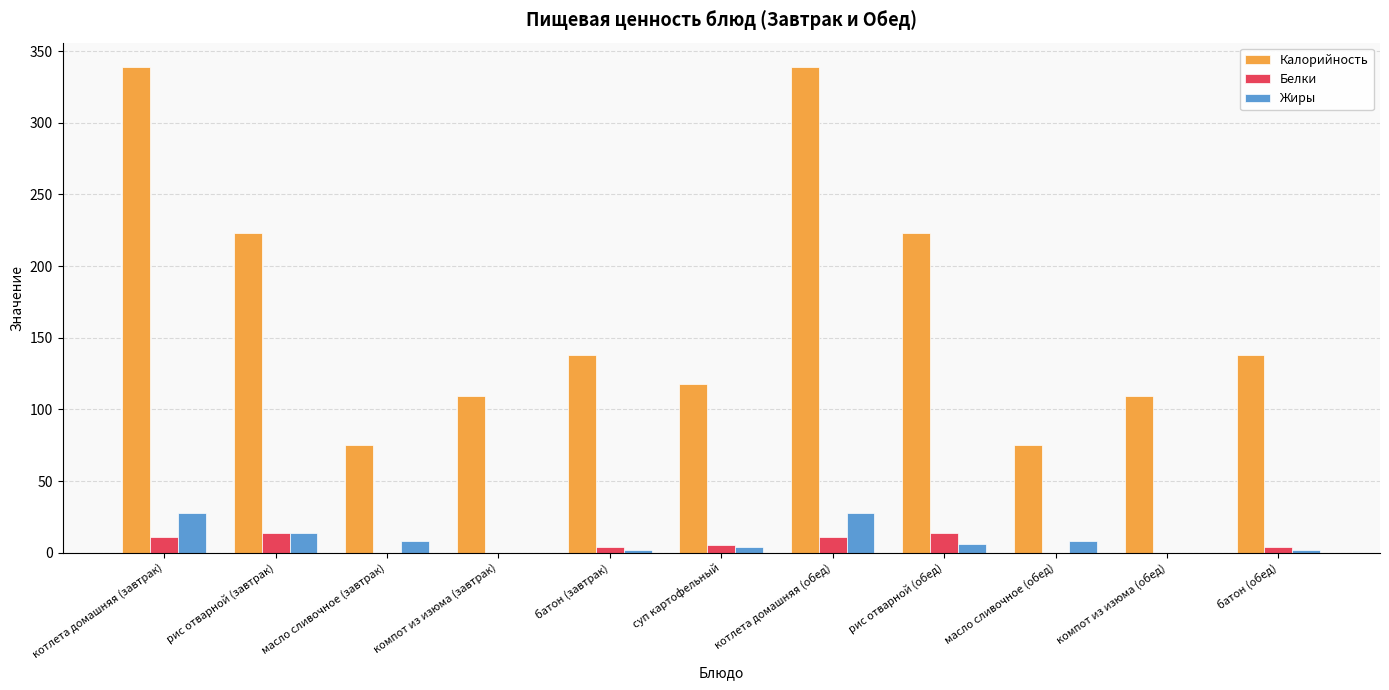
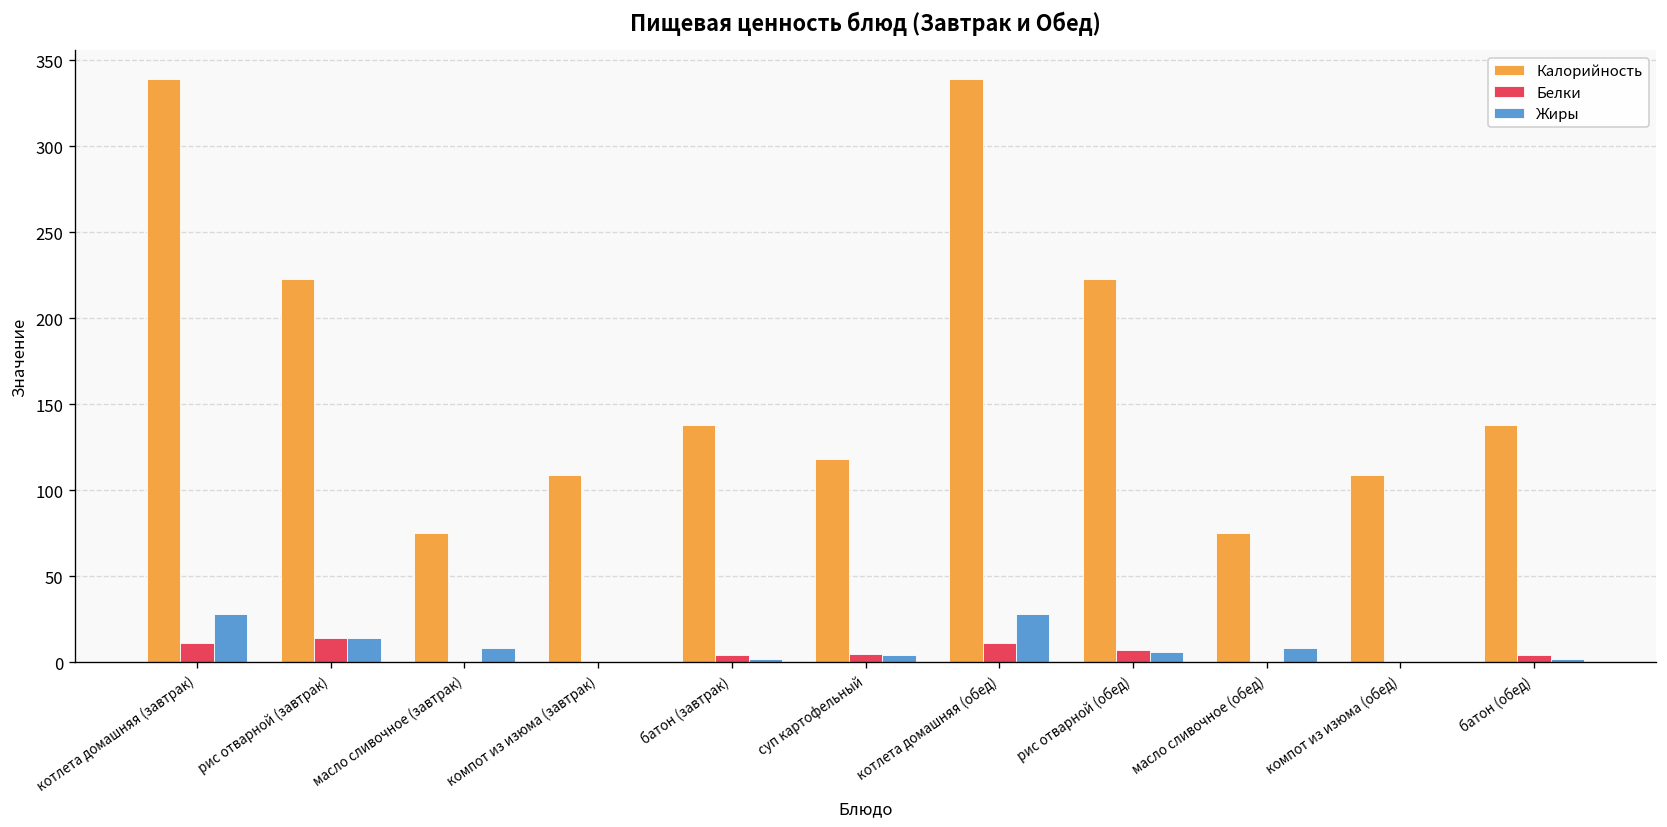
  {
    "Калорийность": {
      "котлета домашняя (завтрак)": 339,
      "рис отварной (завтрак)": 223,
      "масло сливочное (завтрак)": 75,
      "компот из изюма (завтрак)": 109,
      "батон (завтрак)": 138,
      "суп картофельный": 118,
      "котлета домашняя (обед)": 339,
      "рис отварной (обед)": 223,
      "масло сливочное (обед)": 75,
      "компот из изюма (обед)": 109,
      "батон (обед)": 138
    },
    "Белки": {
      "котлета домашняя (завтрак)": 11,
      "рис отварной (завтрак)": 14,
      "масло сливочное (завтрак)": 0,
      "компот из изюма (завтрак)": 0,
      "батон (завтрак)": 4,
      "суп картофельный": 5,
      "котлета домашняя (обед)": 11,
-     "рис отварной (обед)": 14,
+     "рис отварной (обед)": 7,
      "масло сливочное (обед)": 0,
      "компот из изюма (обед)": 0,
      "батон (обед)": 4
    },
    "Жиры": {
      "котлета домашняя (завтрак)": 28,
      "рис отварной (завтрак)": 14,
      "масло сливочное (завтрак)": 8,
      "компот из изюма (завтрак)": 0,
      "батон (завтрак)": 2,
      "суп картофельный": 4,
      "котлета домашняя (обед)": 28,
      "рис отварной (обед)": 6,
      "масло сливочное (обед)": 8,
      "компот из изюма (обед)": 0,
      "батон (обед)": 2
    }
  }
